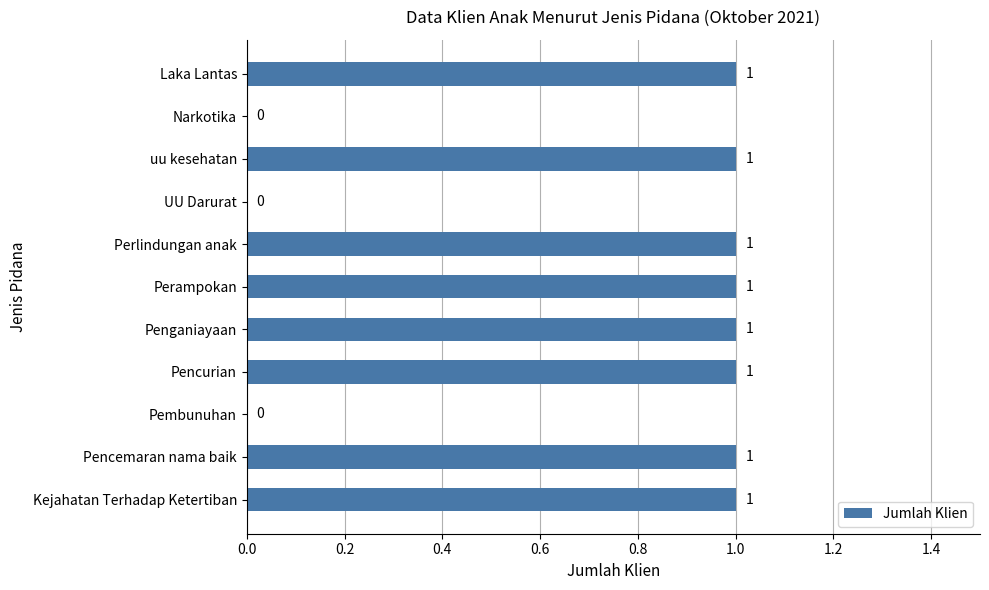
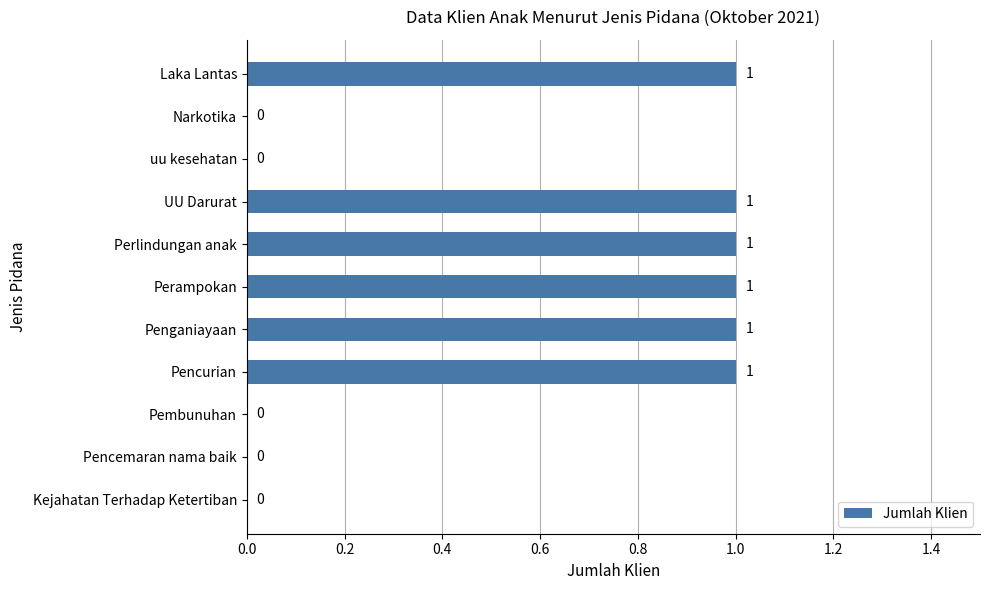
  {
    "Laka Lantas": 1,
    "Narkotika": 0,
-   "uu kesehatan": 1,
-   "UU Darurat": 0,
+   "uu kesehatan": 0,
+   "UU Darurat": 1,
    "Perlindungan anak": 1,
    "Perampokan": 1,
    "Penganiayaan": 1,
    "Pencurian": 1,
    "Pembunuhan": 0,
-   "Pencemaran nama baik": 1,
-   "Kejahatan Terhadap Ketertiban": 1
+   "Pencemaran nama baik": 0,
+   "Kejahatan Terhadap Ketertiban": 0
  }
